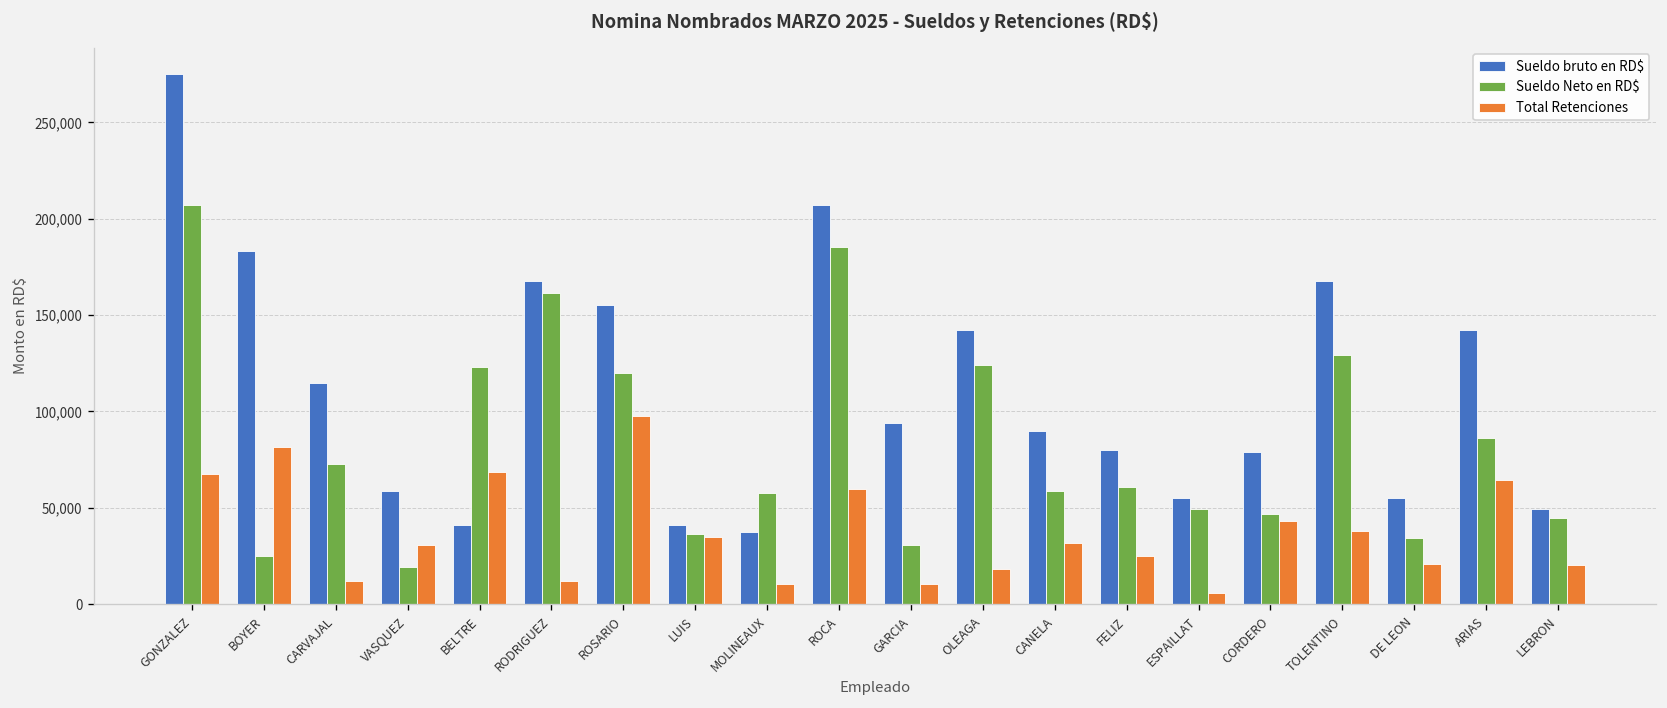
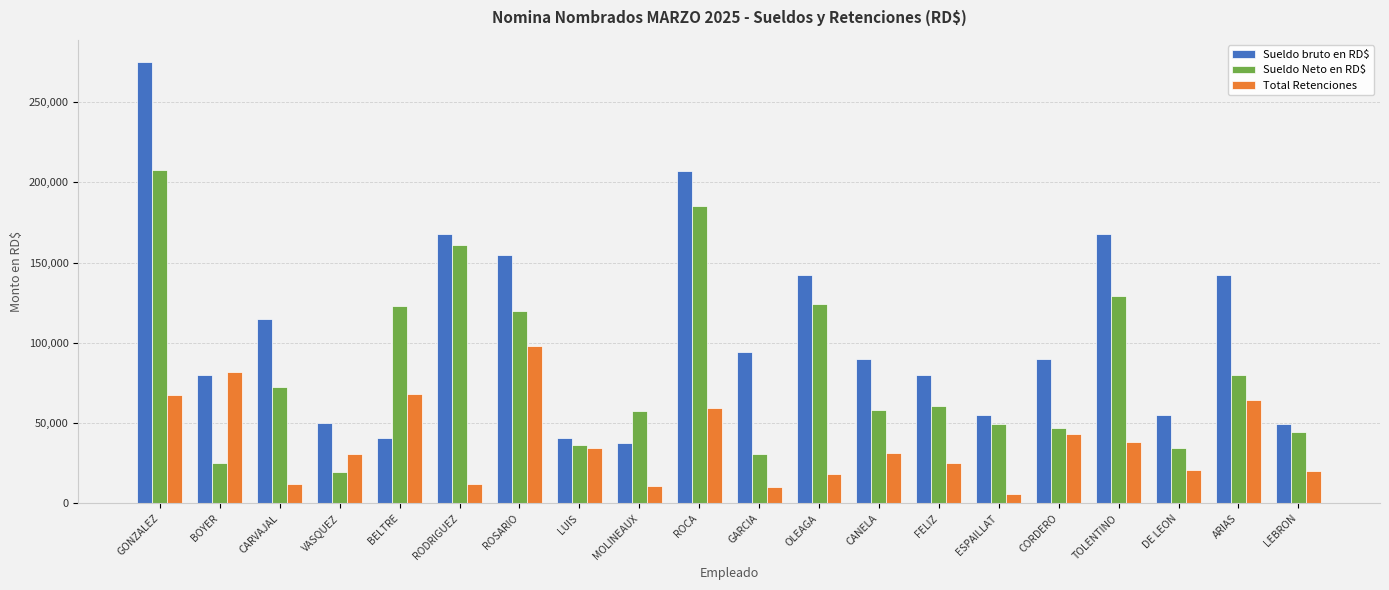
  {
    "Sueldo bruto en RD$": {
      "GONZALEZ": "275,000",
-     "BOYER": "183,000",
+     "BOYER": "80,000",
      "CARVAJAL": "115,000",
-     "VASQUEZ": "59,000",
+     "VASQUEZ": "50,000",
      "BELTRE": "41,000",
      "RODRIGUEZ": "168,000",
      "ROSARIO": "155,000",
      "LUIS": "41,000",
      "MOLINEAUX": "37,000",
      "ROCA": "207,000",
      "GARCIA": "94,000",
      "OLEAGA": "143,000",
      "CANELA": "90,000",
      "FELIZ": "80,000",
      "ESPAILLAT": "55,000",
-     "CORDERO": "79,000",
+     "CORDERO": "90,000",
      "TOLENTINO": "168,000",
      "DE LEON": "55,000",
      "ARIAS": "143,000",
      "LEBRON": "50,000"
    },
    "Sueldo Neto en RD$": {
      "GONZALEZ": "207,000",
      "BOYER": "25,000",
      "CARVAJAL": "73,000",
      "VASQUEZ": "20,000",
      "BELTRE": "123,000",
      "RODRIGUEZ": "161,000",
      "ROSARIO": "120,000",
      "LUIS": "37,000",
      "MOLINEAUX": "58,000",
      "ROCA": "185,000",
      "GARCIA": "31,000",
      "OLEAGA": "124,000",
      "CANELA": "58,000",
      "FELIZ": "61,000",
      "ESPAILLAT": "49,000",
      "CORDERO": "47,000",
      "TOLENTINO": "129,000",
      "DE LEON": "34,000",
-     "ARIAS": "86,000",
+     "ARIAS": "80,000",
      "LEBRON": "45,000"
    },
    "Total Retenciones": {
      "GONZALEZ": "68,000",
      "BOYER": "82,000",
      "CARVAJAL": "12,000",
      "VASQUEZ": "31,000",
      "BELTRE": "68,000",
      "RODRIGUEZ": "12,000",
      "ROSARIO": "98,000",
      "LUIS": "35,000",
      "MOLINEAUX": "11,000",
      "ROCA": "60,000",
      "GARCIA": "10,000",
      "OLEAGA": "18,000",
      "CANELA": "32,000",
      "FELIZ": "25,000",
      "ESPAILLAT": "6,000",
      "CORDERO": "43,000",
      "TOLENTINO": "38,000",
      "DE LEON": "21,000",
      "ARIAS": "64,000",
      "LEBRON": "20,000"
    }
  }
